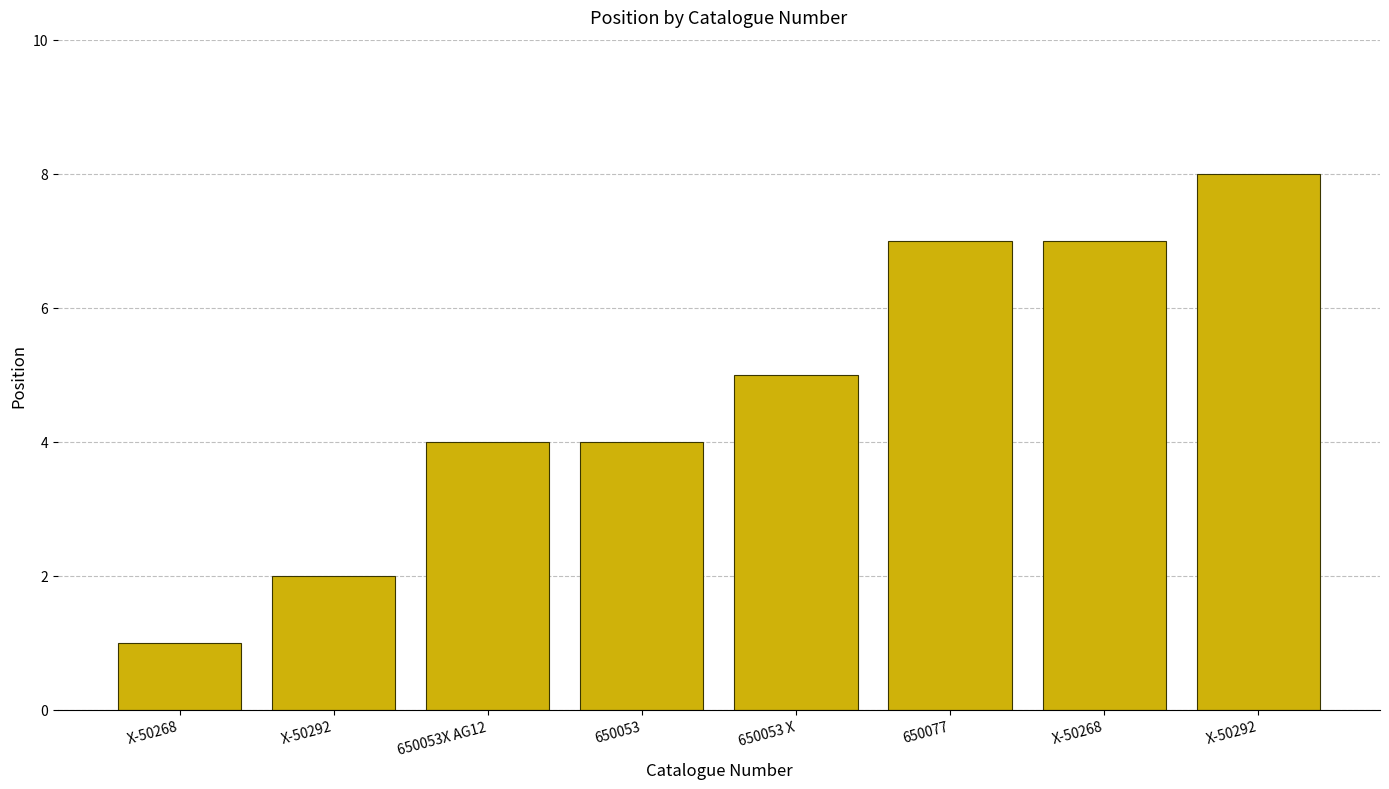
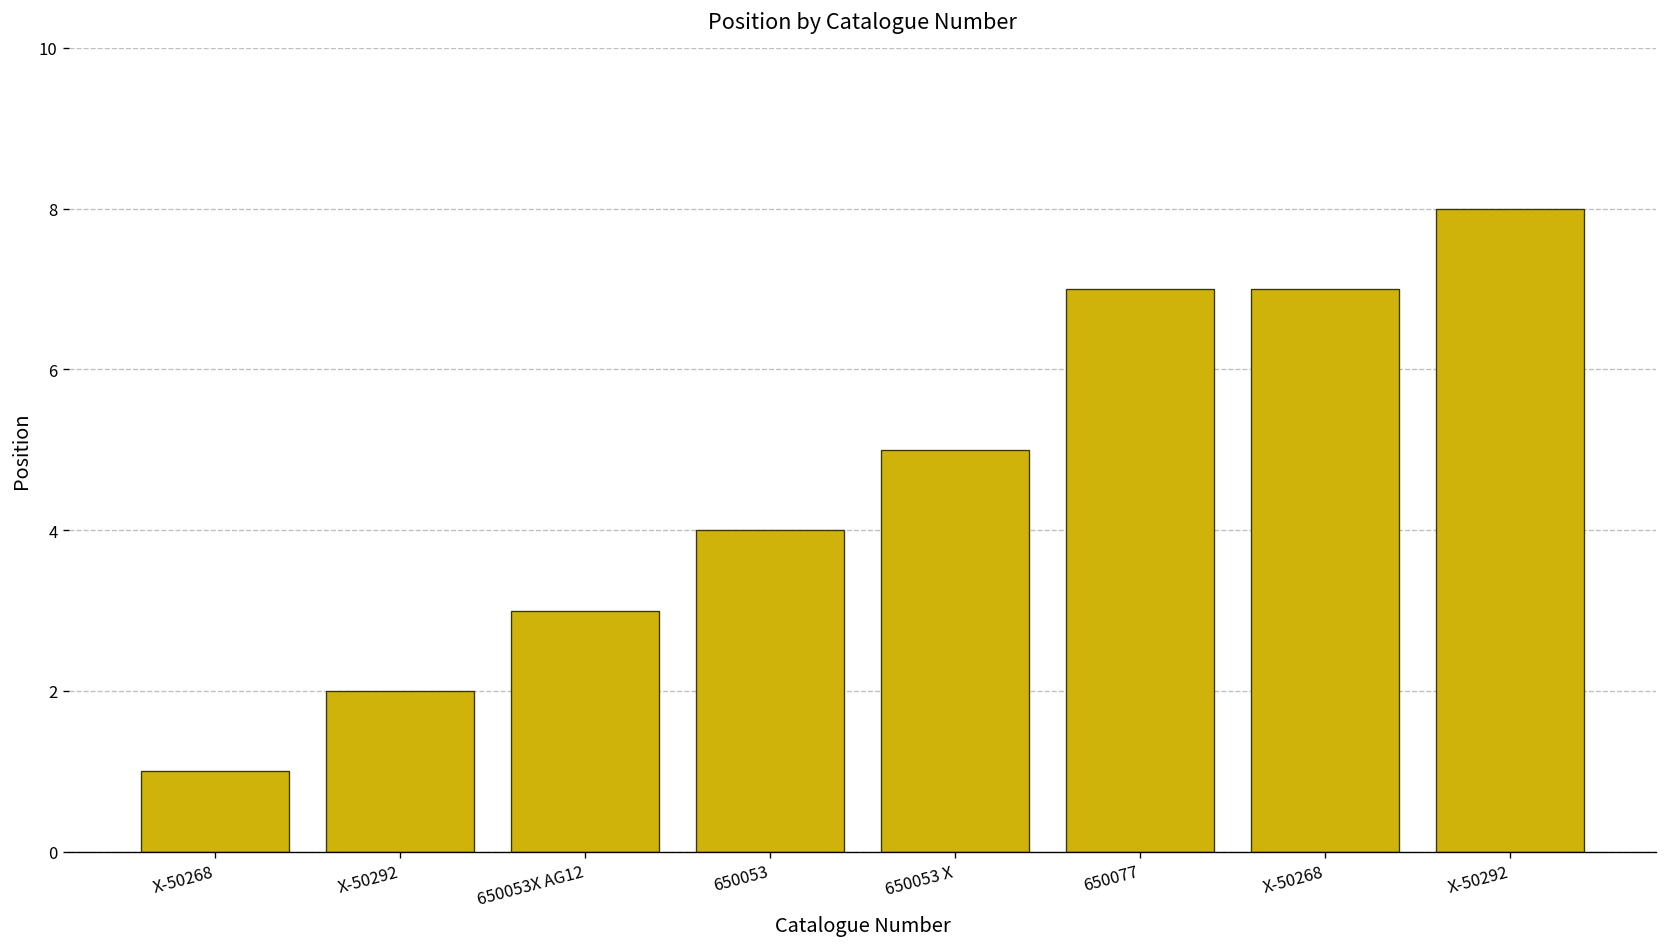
  {
-   "650053X AG12": 4,
+   "650053X AG12": 3,
    "650053": 4,
    "650053 X": 5,
    "650077": 7
  }
